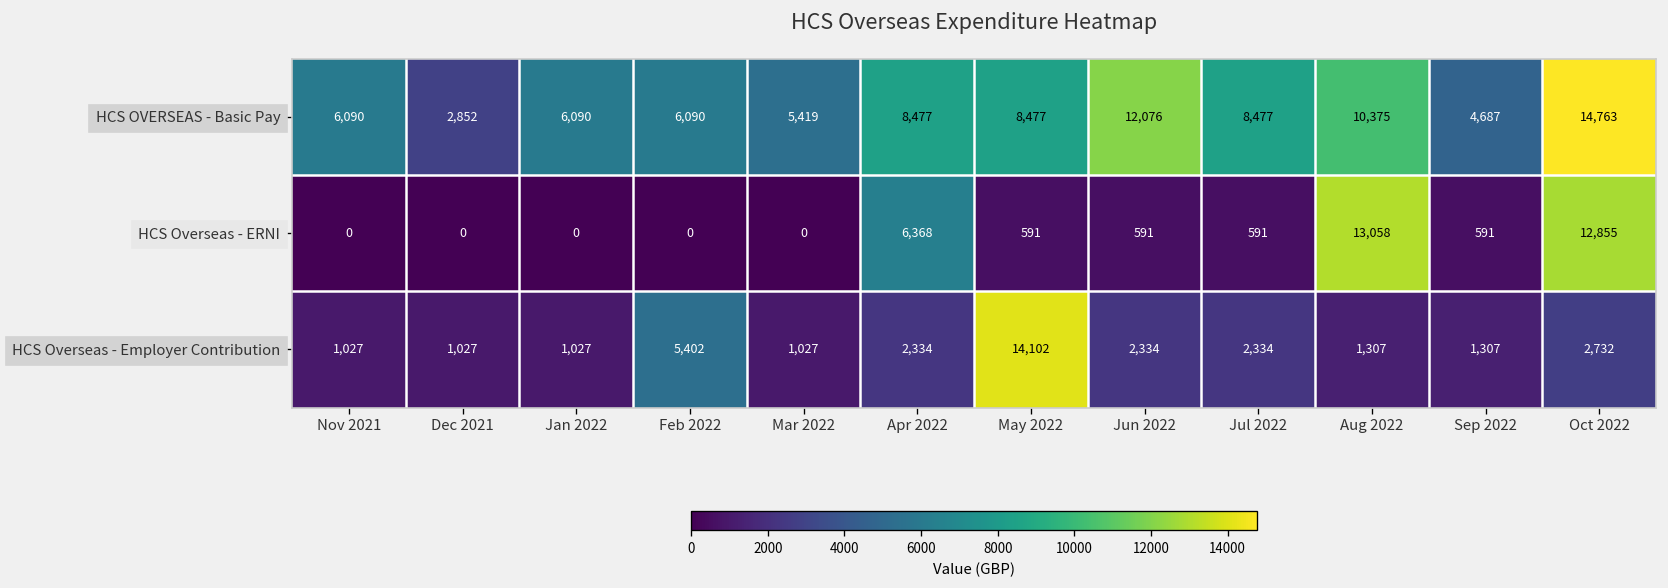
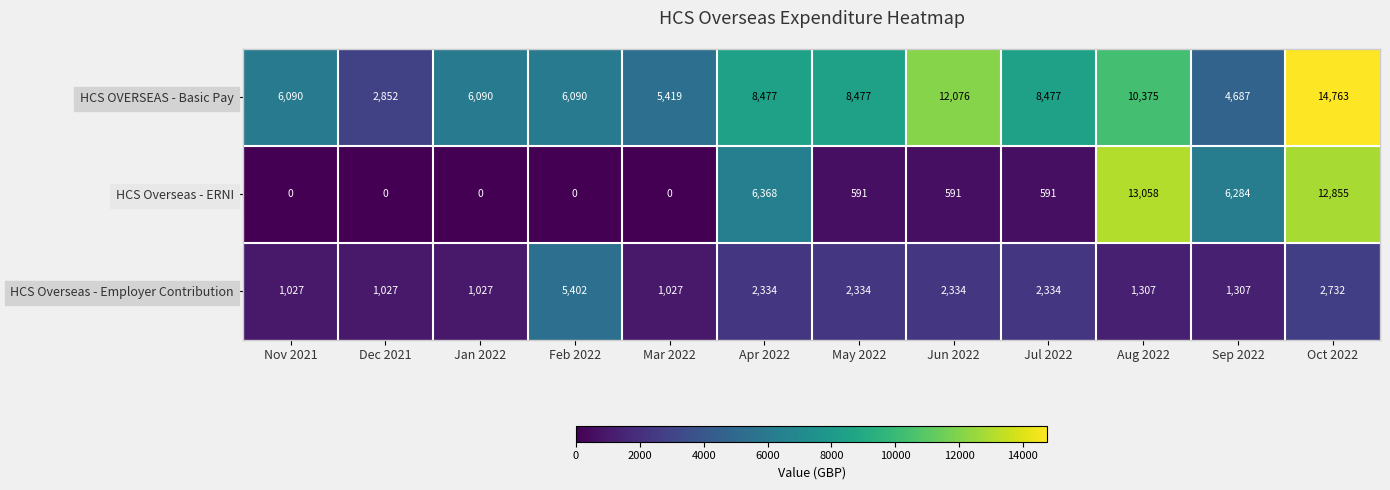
  {
    "HCS OVERSEAS - Basic Pay": {
      "Nov 2021": "6,090",
      "Dec 2021": "2,852",
      "Jan 2022": "6,090",
      "Feb 2022": "6,090",
      "Mar 2022": "5,419",
      "Apr 2022": "8,477",
      "May 2022": "8,477",
      "Jun 2022": "12,076",
      "Jul 2022": "8,477",
      "Aug 2022": "10,375",
      "Sep 2022": "4,687",
      "Oct 2022": "14,763"
    },
    "HCS Overseas - ERNI": {
      "Nov 2021": "0",
      "Dec 2021": "0",
      "Jan 2022": "0",
      "Feb 2022": "0",
      "Mar 2022": "0",
      "Apr 2022": "6,368",
      "May 2022": "591",
      "Jun 2022": "591",
      "Jul 2022": "591",
      "Aug 2022": "13,058",
-     "Sep 2022": "591",
+     "Sep 2022": "6,284",
      "Oct 2022": "12,855"
    },
    "HCS Overseas - Employer Contribution": {
      "Nov 2021": "1,027",
      "Dec 2021": "1,027",
      "Jan 2022": "1,027",
      "Feb 2022": "5,402",
      "Mar 2022": "1,027",
      "Apr 2022": "2,334",
-     "May 2022": "14,102",
+     "May 2022": "2,334",
      "Jun 2022": "2,334",
      "Jul 2022": "2,334",
      "Aug 2022": "1,307",
      "Sep 2022": "1,307",
      "Oct 2022": "2,732"
    }
  }
